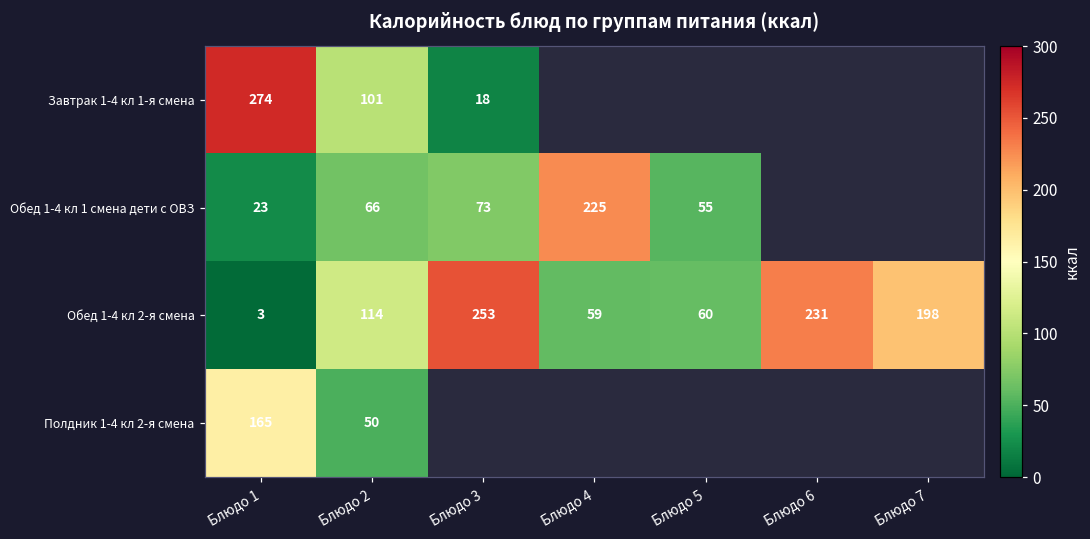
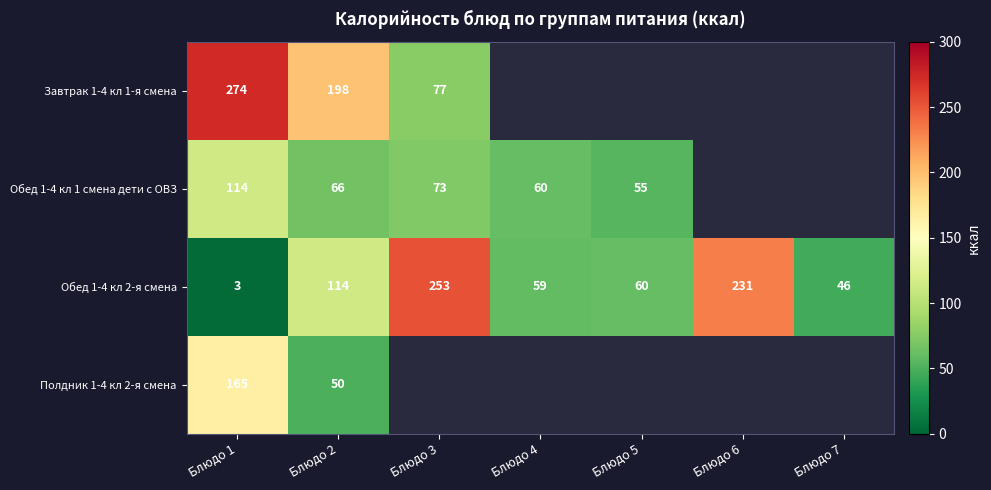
  {
    "Завтрак 1-4 кл 1-я смена": {
      "Блюдо 1": 274,
-     "Блюдо 2": 101,
-     "Блюдо 3": 18
+     "Блюдо 2": 198,
+     "Блюдо 3": 77
    },
    "Обед 1-4 кл 1 смена дети с ОВЗ": {
-     "Блюдо 1": 23,
+     "Блюдо 1": 114,
      "Блюдо 2": 66,
      "Блюдо 3": 73,
-     "Блюдо 4": 225,
+     "Блюдо 4": 60,
      "Блюдо 5": 55
    },
    "Обед 1-4 кл 2-я смена": {
      "Блюдо 1": 3,
      "Блюдо 2": 114,
      "Блюдо 3": 253,
      "Блюдо 4": 59,
      "Блюдо 5": 60,
      "Блюдо 6": 231,
-     "Блюдо 7": 198
+     "Блюдо 7": 46
    },
    "Полдник 1-4 кл 2-я смена": {
      "Блюдо 1": 165,
      "Блюдо 2": 50
    }
  }
